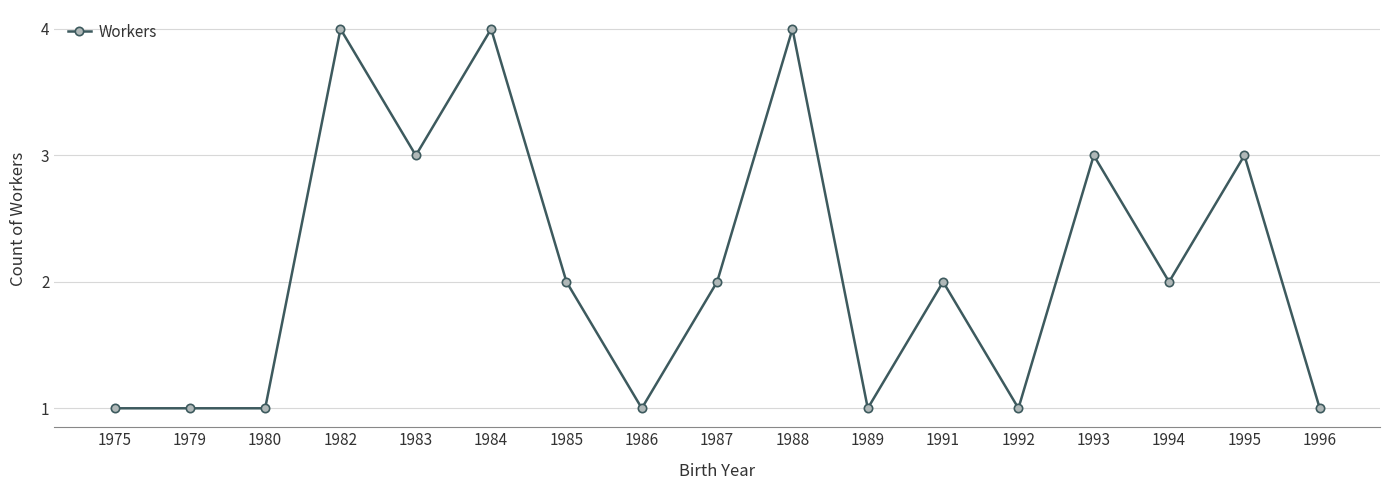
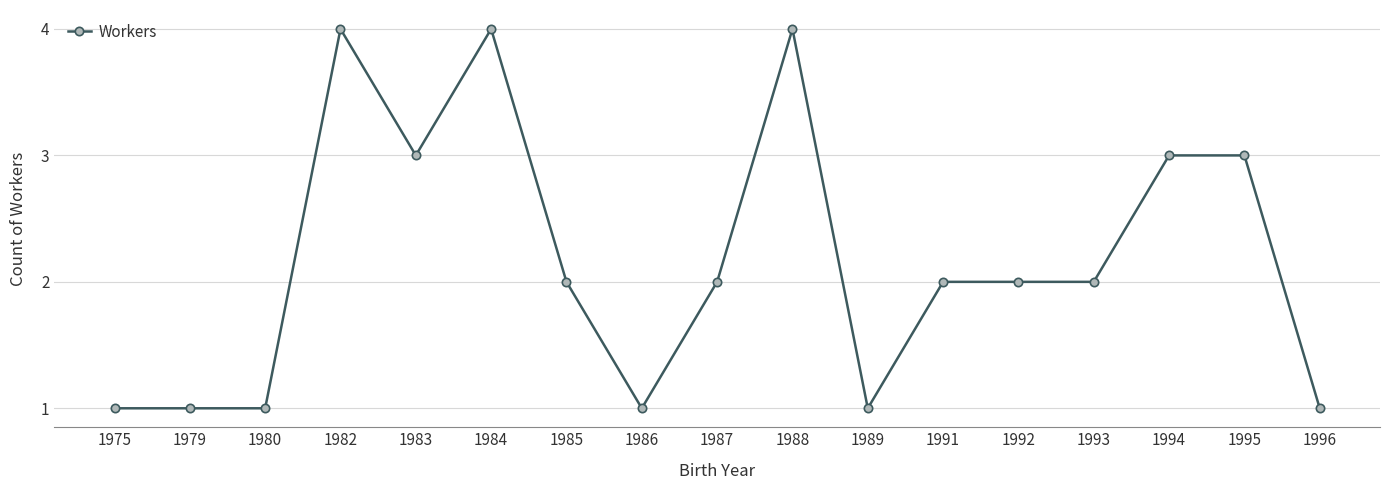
  {
    "1975": 1,
    "1979": 1,
    "1980": 1,
    "1982": 4,
    "1983": 3,
    "1984": 4,
    "1985": 2,
    "1986": 1,
    "1987": 2,
    "1988": 4,
    "1989": 1,
    "1991": 2,
-   "1992": 1,
-   "1993": 3,
-   "1994": 2,
+   "1992": 2,
+   "1993": 2,
+   "1994": 3,
    "1995": 3,
    "1996": 1
  }
